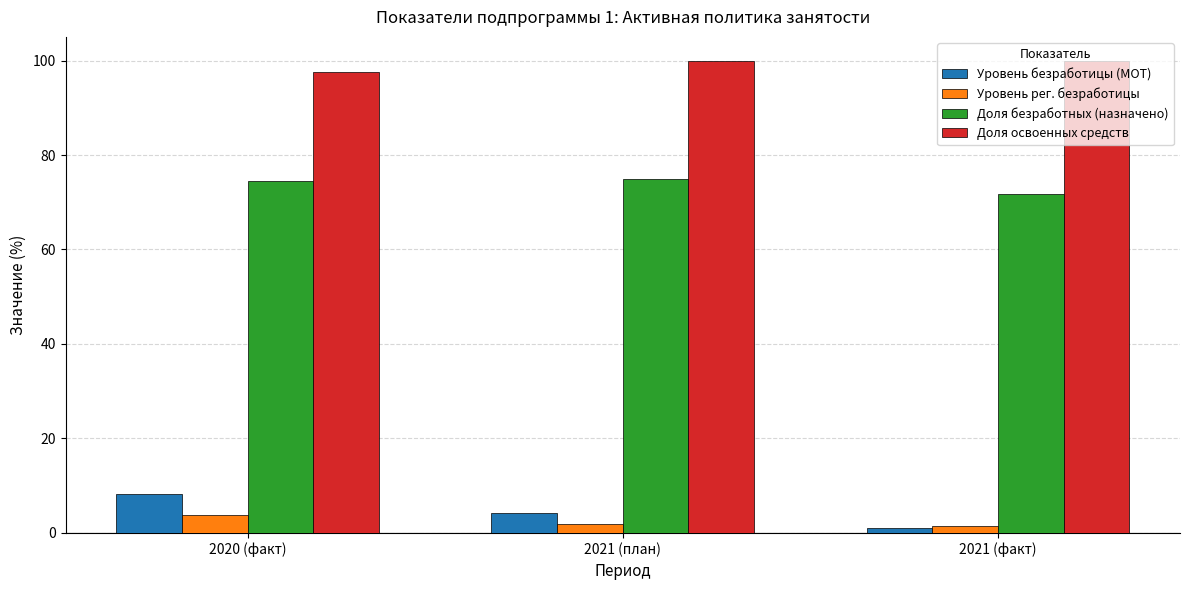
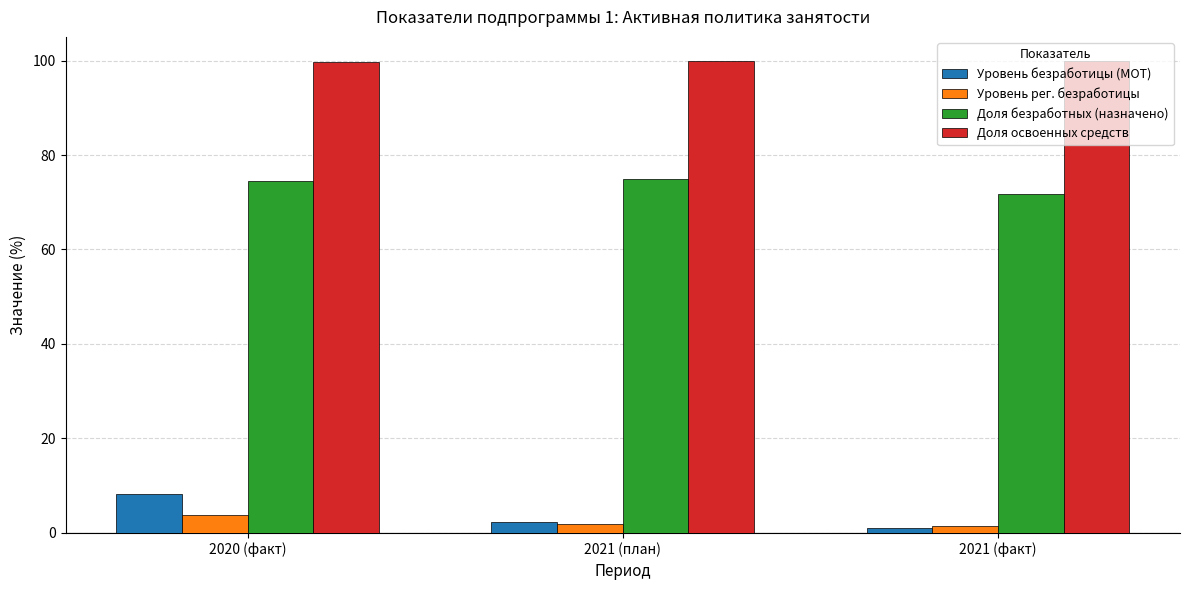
  {
    "Уровень безработицы (МОТ)": {
      "2020 (факт)": 8,
-     "2021 (план)": 4,
+     "2021 (план)": 2,
      "2021 (факт)": 1
    },
    "Уровень рег. безработицы": {
      "2020 (факт)": 4,
      "2021 (план)": 2,
      "2021 (факт)": 2
    },
    "Доля безработных (назначено)": {
      "2020 (факт)": 75,
      "2021 (план)": 75,
      "2021 (факт)": 72
    },
    "Доля освоенных средств": {
-     "2020 (факт)": 98,
+     "2020 (факт)": 100,
      "2021 (план)": 100
    }
  }
